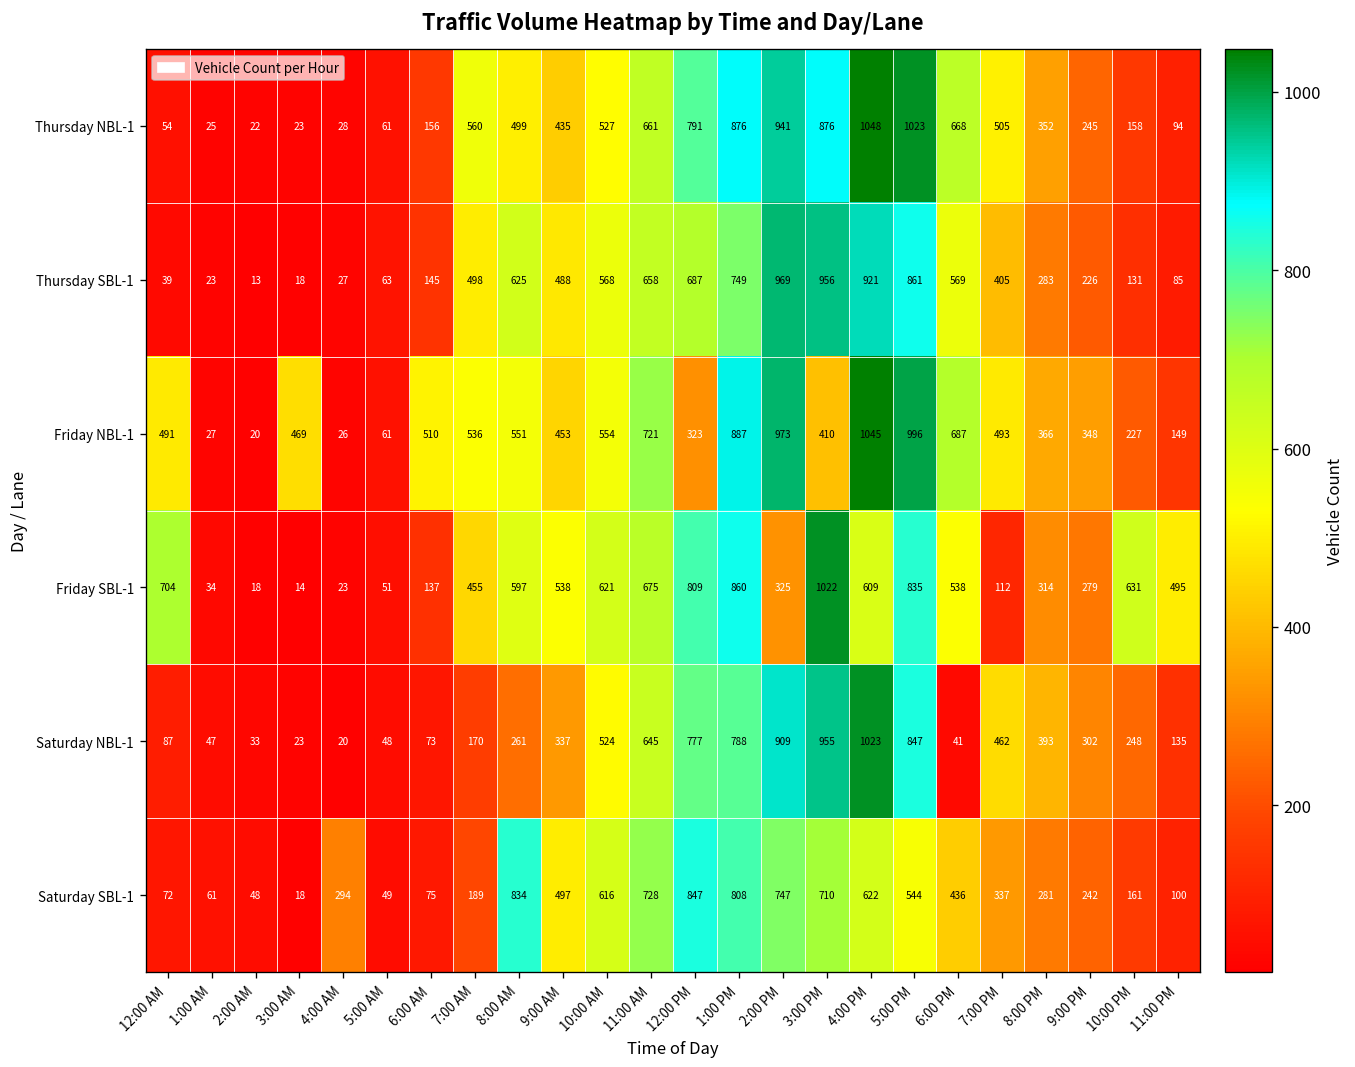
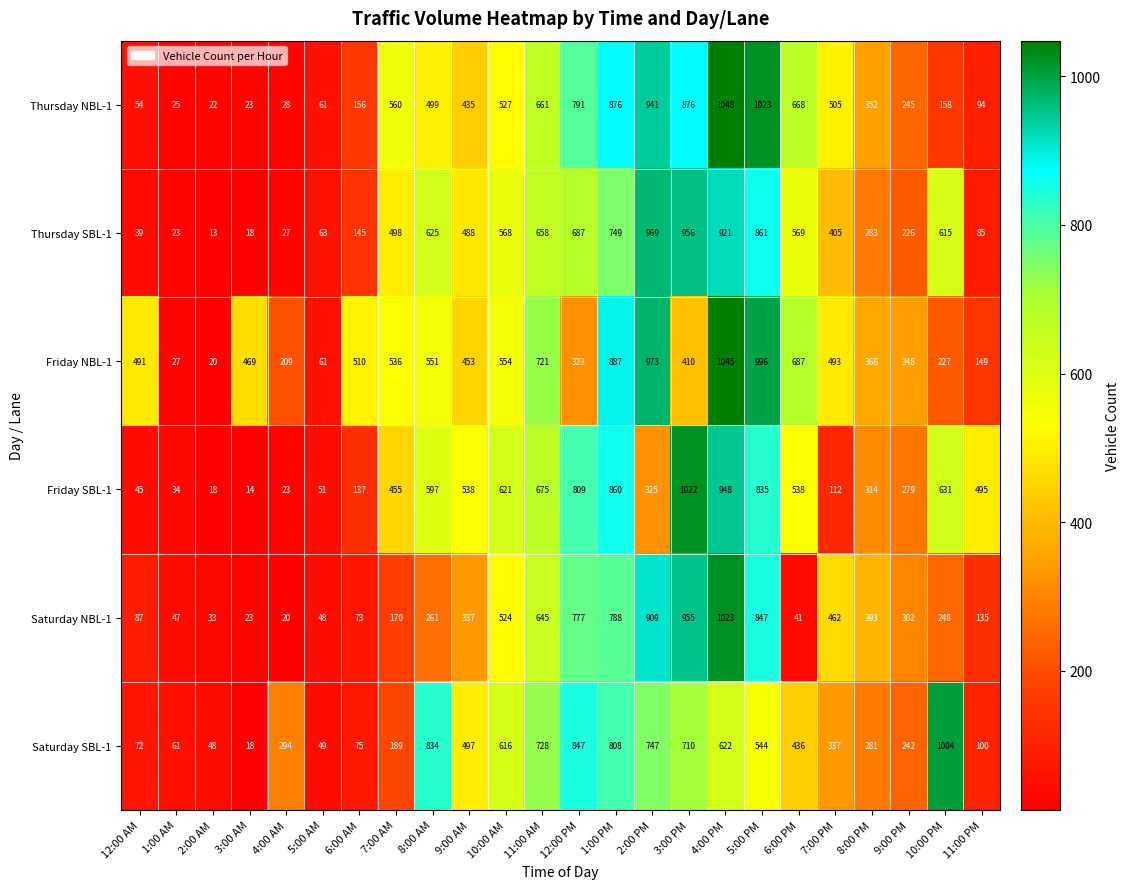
  {
    "Thursday NBL-1": {
      "12:00 AM": 54,
      "1:00 AM": 25,
      "2:00 AM": 22,
      "3:00 AM": 23,
      "4:00 AM": 28,
      "5:00 AM": 61,
      "6:00 AM": 156,
      "7:00 AM": 560,
      "8:00 AM": 499,
      "9:00 AM": 435,
      "10:00 AM": 527,
      "11:00 AM": 661,
      "12:00 PM": 791,
      "1:00 PM": 876,
      "2:00 PM": 941,
      "3:00 PM": 876,
      "4:00 PM": 1048,
      "5:00 PM": 1023,
      "6:00 PM": 668,
      "7:00 PM": 505,
      "8:00 PM": 352,
      "9:00 PM": 245,
      "10:00 PM": 158,
      "11:00 PM": 94
    },
    "Thursday SBL-1": {
      "12:00 AM": 39,
      "1:00 AM": 23,
      "2:00 AM": 13,
      "3:00 AM": 18,
      "4:00 AM": 27,
      "5:00 AM": 63,
      "6:00 AM": 145,
      "7:00 AM": 498,
      "8:00 AM": 625,
      "9:00 AM": 488,
      "10:00 AM": 568,
      "11:00 AM": 658,
      "12:00 PM": 687,
      "1:00 PM": 749,
      "2:00 PM": 969,
      "3:00 PM": 956,
      "4:00 PM": 921,
      "5:00 PM": 861,
      "6:00 PM": 569,
      "7:00 PM": 405,
      "8:00 PM": 283,
      "9:00 PM": 226,
-     "10:00 PM": 131,
+     "10:00 PM": 615,
      "11:00 PM": 85
    },
    "Friday NBL-1": {
      "12:00 AM": 491,
      "1:00 AM": 27,
      "2:00 AM": 20,
      "3:00 AM": 469,
-     "4:00 AM": 26,
+     "4:00 AM": 209,
      "5:00 AM": 61,
      "6:00 AM": 510,
      "7:00 AM": 536,
      "8:00 AM": 551,
      "9:00 AM": 453,
      "10:00 AM": 554,
      "11:00 AM": 721,
      "12:00 PM": 323,
      "1:00 PM": 887,
      "2:00 PM": 973,
      "3:00 PM": 410,
      "4:00 PM": 1045,
      "5:00 PM": 996,
      "6:00 PM": 687,
      "7:00 PM": 493,
      "8:00 PM": 366,
      "9:00 PM": 348,
      "10:00 PM": 227,
      "11:00 PM": 149
    },
    "Friday SBL-1": {
-     "12:00 AM": 704,
+     "12:00 AM": 45,
      "1:00 AM": 34,
      "2:00 AM": 18,
      "3:00 AM": 14,
      "4:00 AM": 23,
      "5:00 AM": 51,
      "6:00 AM": 137,
      "7:00 AM": 455,
      "8:00 AM": 597,
      "9:00 AM": 538,
      "10:00 AM": 621,
      "11:00 AM": 675,
      "12:00 PM": 809,
      "1:00 PM": 860,
      "2:00 PM": 325,
      "3:00 PM": 1022,
-     "4:00 PM": 609,
+     "4:00 PM": 948,
      "5:00 PM": 835,
      "6:00 PM": 538,
      "7:00 PM": 112,
      "8:00 PM": 314,
      "9:00 PM": 279,
      "10:00 PM": 631,
      "11:00 PM": 495
    },
    "Saturday NBL-1": {
      "12:00 AM": 87,
      "1:00 AM": 47,
      "2:00 AM": 33,
      "3:00 AM": 23,
      "4:00 AM": 20,
      "5:00 AM": 48,
      "6:00 AM": 73,
      "7:00 AM": 170,
      "8:00 AM": 261,
      "9:00 AM": 337,
      "10:00 AM": 524,
      "11:00 AM": 645,
      "12:00 PM": 777,
      "1:00 PM": 788,
      "2:00 PM": 909,
      "3:00 PM": 955,
      "4:00 PM": 1023,
      "5:00 PM": 847,
      "6:00 PM": 41,
      "7:00 PM": 462,
      "8:00 PM": 393,
      "9:00 PM": 302,
      "10:00 PM": 248,
      "11:00 PM": 135
    },
    "Saturday SBL-1": {
      "12:00 AM": 72,
      "1:00 AM": 61,
      "2:00 AM": 48,
      "3:00 AM": 18,
      "4:00 AM": 294,
      "5:00 AM": 49,
      "6:00 AM": 75,
      "7:00 AM": 189,
      "8:00 AM": 834,
      "9:00 AM": 497,
      "10:00 AM": 616,
      "11:00 AM": 728,
      "12:00 PM": 847,
      "1:00 PM": 808,
      "2:00 PM": 747,
      "3:00 PM": 710,
      "4:00 PM": 622,
      "5:00 PM": 544,
      "6:00 PM": 436,
      "7:00 PM": 337,
      "8:00 PM": 281,
      "9:00 PM": 242,
-     "10:00 PM": 161,
+     "10:00 PM": 1004,
      "11:00 PM": 100
    }
  }
